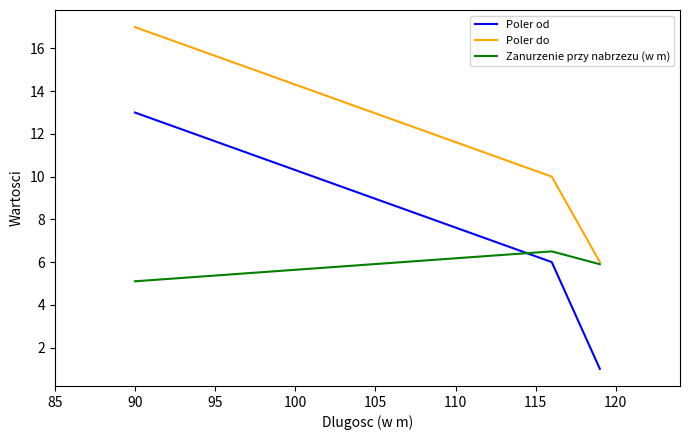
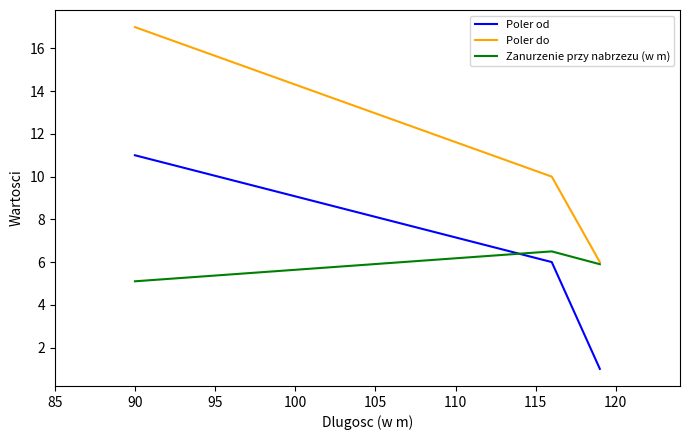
  {
    "Poler od": {
-     "90": 13
+     "90": 11
    },
    "Poler do": {
      "90": 17
    },
    "Zanurzenie przy nabrzezu (w m)": {
      "90": 5
    }
  }
